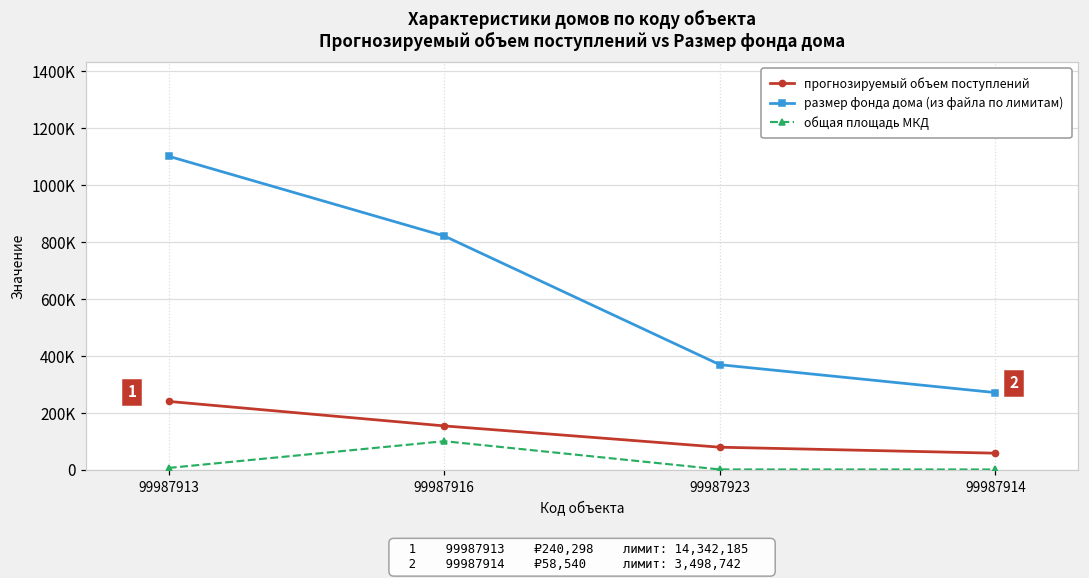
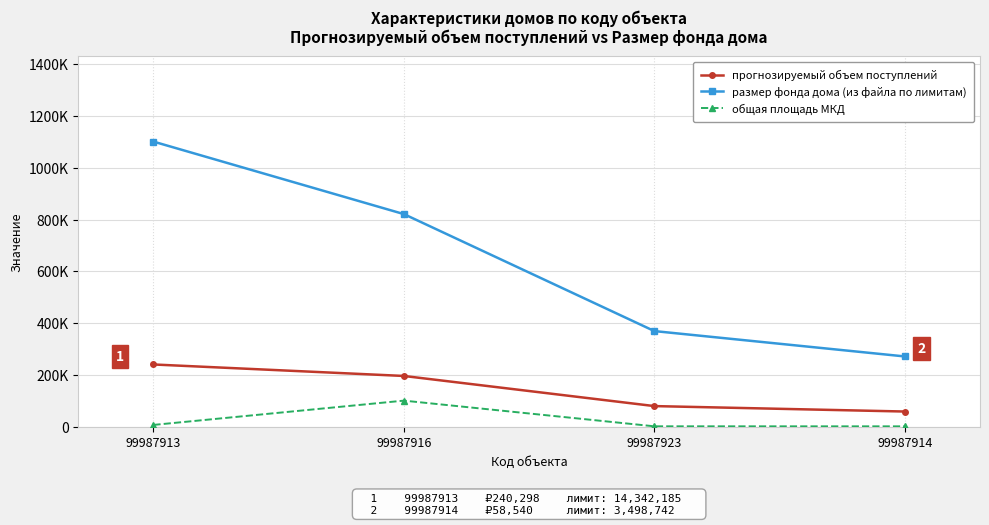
  {
    "прогнозируемый объем поступлений": {
      "99987913": 240000,
-     "99987916": 150000,
+     "99987916": 200000,
      "99987923": 80000,
      "99987914": 60000
    },
    "размер фонда дома (из файла по лимитам)": {
      "99987913": 1100000,
      "99987916": 820000,
      "99987923": 370000
    },
    "общая площадь МКД": {
      "99987913": 10000,
      "99987916": 100000,
      "99987923": 0,
      "99987914": 0
    }
  }
